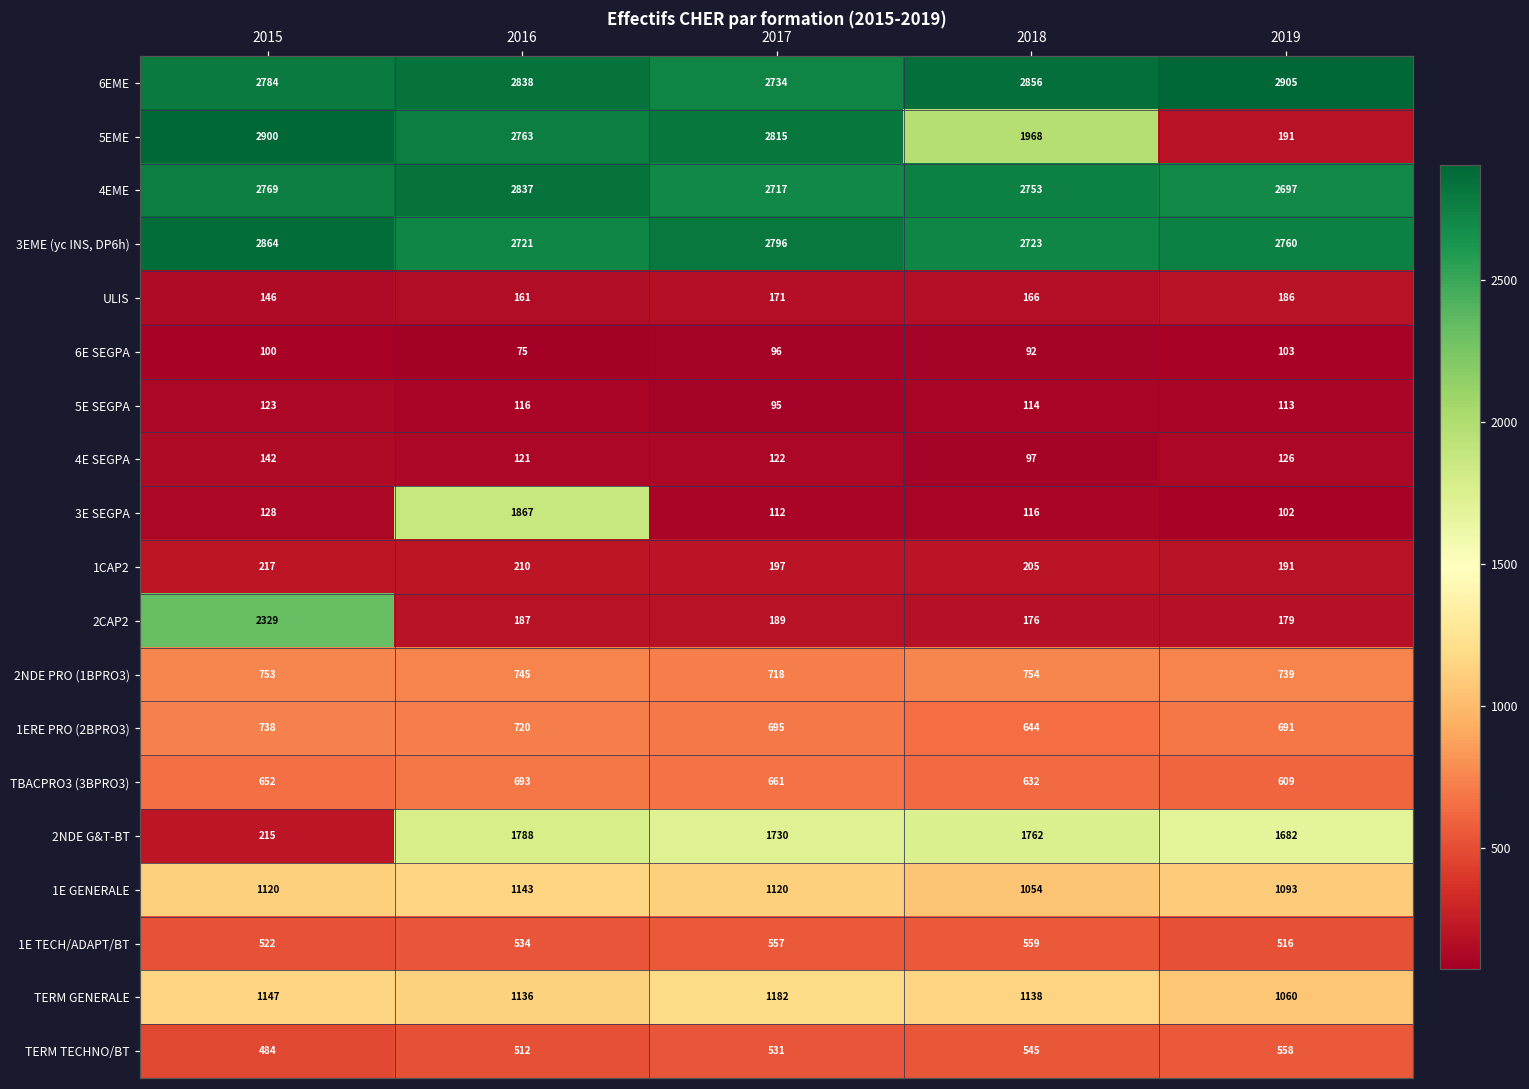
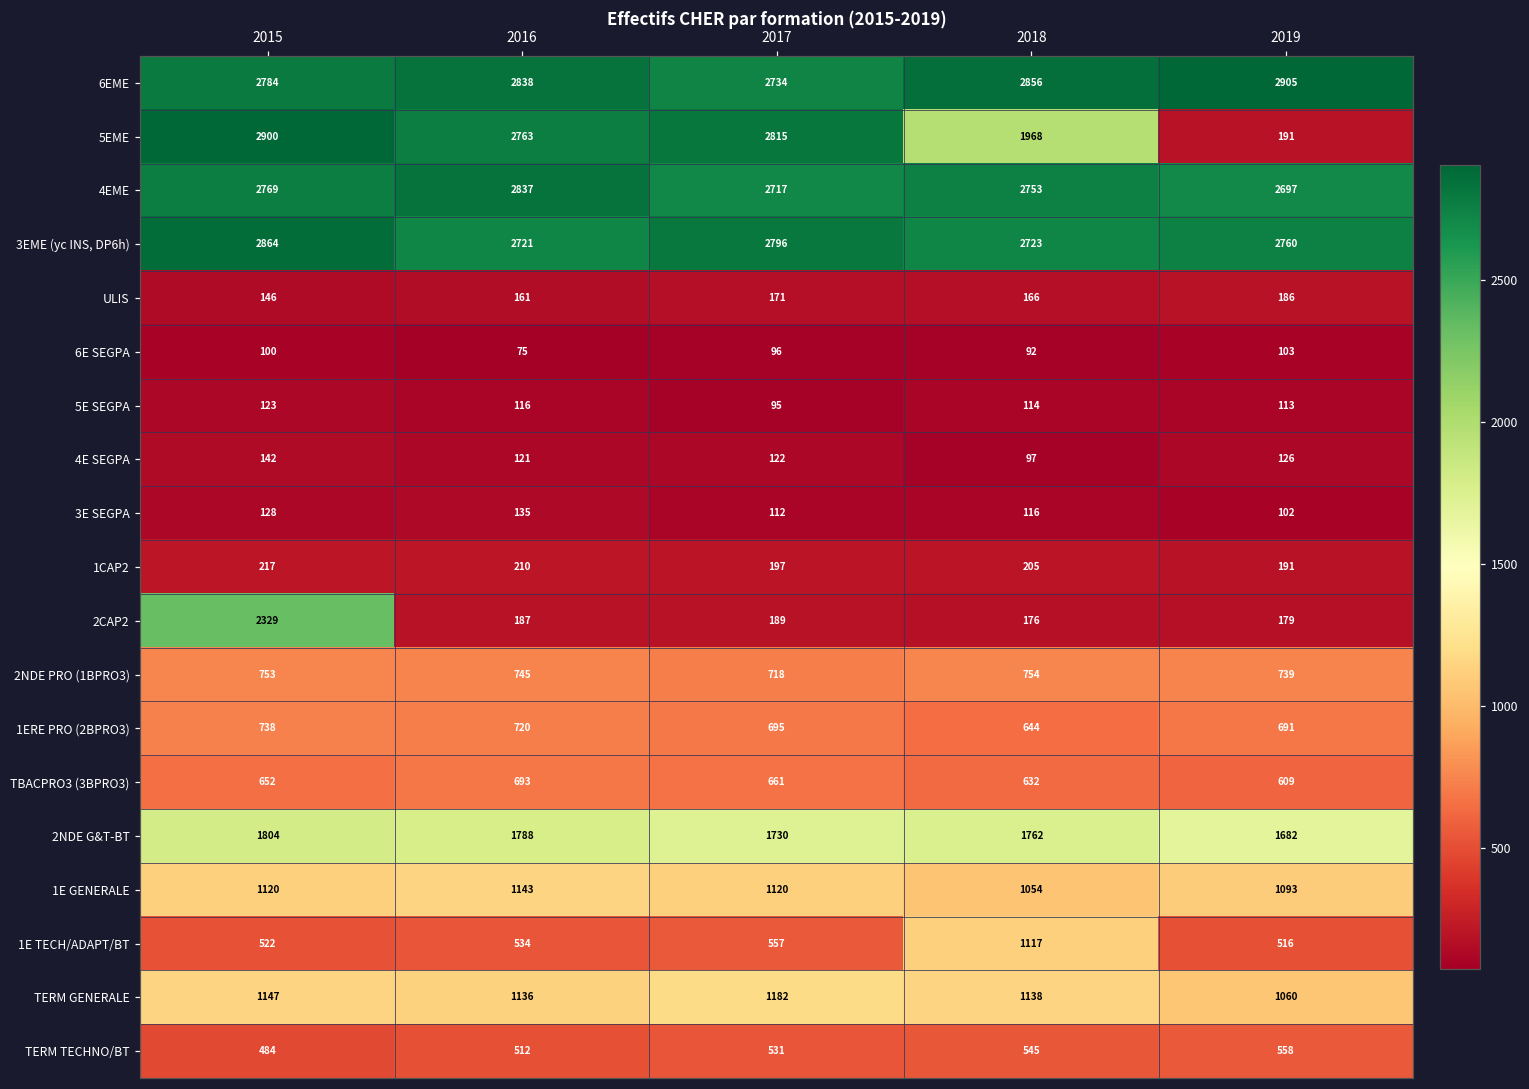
  {
    "6EME": {
      "2015": 2784,
      "2016": 2838,
      "2017": 2734,
      "2018": 2856,
      "2019": 2905
    },
    "5EME": {
      "2015": 2900,
      "2016": 2763,
      "2017": 2815,
      "2018": 1968,
      "2019": 191
    },
    "4EME": {
      "2015": 2769,
      "2016": 2837,
      "2017": 2717,
      "2018": 2753,
      "2019": 2697
    },
    "3EME (yc INS, DP6h)": {
      "2015": 2864,
      "2016": 2721,
      "2017": 2796,
      "2018": 2723,
      "2019": 2760
    },
    "ULIS": {
      "2015": 146,
      "2016": 161,
      "2017": 171,
      "2018": 166,
      "2019": 186
    },
    "6E SEGPA": {
      "2015": 100,
      "2016": 75,
      "2017": 96,
      "2018": 92,
      "2019": 103
    },
    "5E SEGPA": {
      "2015": 123,
      "2016": 116,
      "2017": 95,
      "2018": 114,
      "2019": 113
    },
    "4E SEGPA": {
      "2015": 142,
      "2016": 121,
      "2017": 122,
      "2018": 97,
      "2019": 126
    },
    "3E SEGPA": {
      "2015": 128,
-     "2016": 1867,
+     "2016": 135,
      "2017": 112,
      "2018": 116,
      "2019": 102
    },
    "1CAP2": {
      "2015": 217,
      "2016": 210,
      "2017": 197,
      "2018": 205,
      "2019": 191
    },
    "2CAP2": {
      "2015": 2329,
      "2016": 187,
      "2017": 189,
      "2018": 176,
      "2019": 179
    },
    "2NDE PRO (1BPRO3)": {
      "2015": 753,
      "2016": 745,
      "2017": 718,
      "2018": 754,
      "2019": 739
    },
    "1ERE PRO (2BPRO3)": {
      "2015": 738,
      "2016": 720,
      "2017": 695,
      "2018": 644,
      "2019": 691
    },
    "TBACPRO3 (3BPRO3)": {
      "2015": 652,
      "2016": 693,
      "2017": 661,
      "2018": 632,
      "2019": 609
    },
    "2NDE G&T-BT": {
-     "2015": 215,
+     "2015": 1804,
      "2016": 1788,
      "2017": 1730,
      "2018": 1762,
      "2019": 1682
    },
    "1E GENERALE": {
      "2015": 1120,
      "2016": 1143,
      "2017": 1120,
      "2018": 1054,
      "2019": 1093
    },
    "1E TECH/ADAPT/BT": {
      "2015": 522,
      "2016": 534,
      "2017": 557,
-     "2018": 559,
+     "2018": 1117,
      "2019": 516
    },
    "TERM GENERALE": {
      "2015": 1147,
      "2016": 1136,
      "2017": 1182,
      "2018": 1138,
      "2019": 1060
    },
    "TERM TECHNO/BT": {
      "2015": 484,
      "2016": 512,
      "2017": 531,
      "2018": 545,
      "2019": 558
    }
  }
